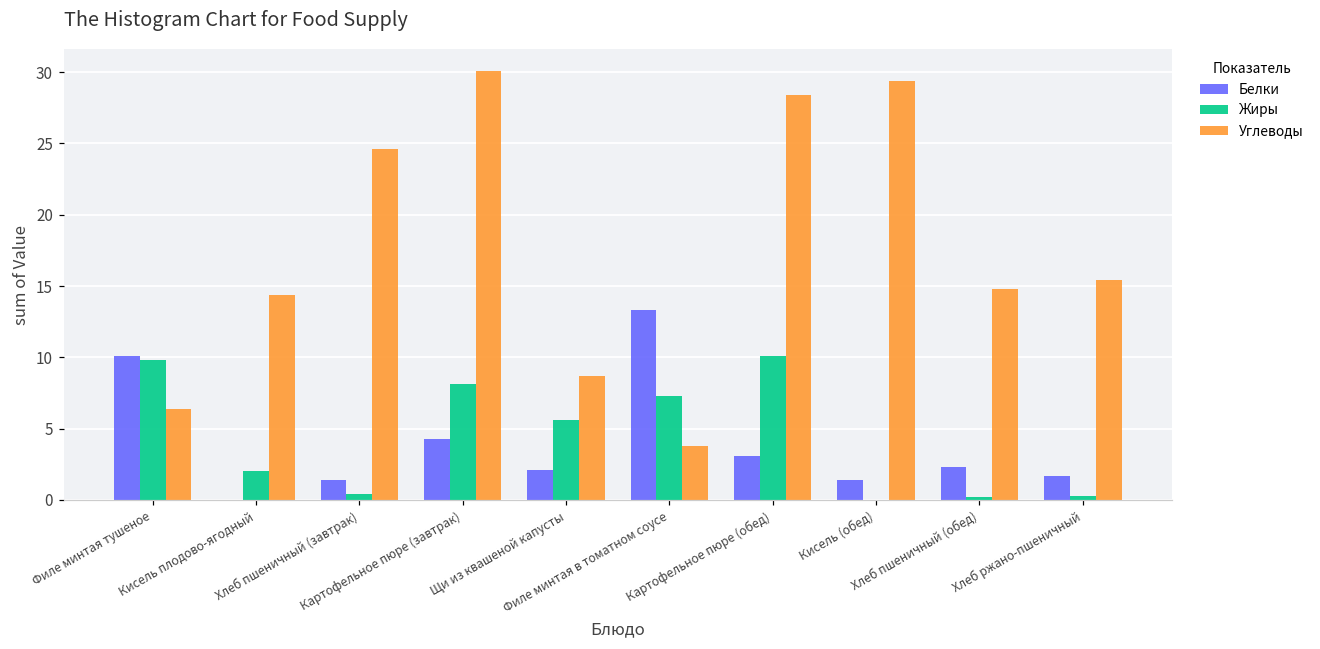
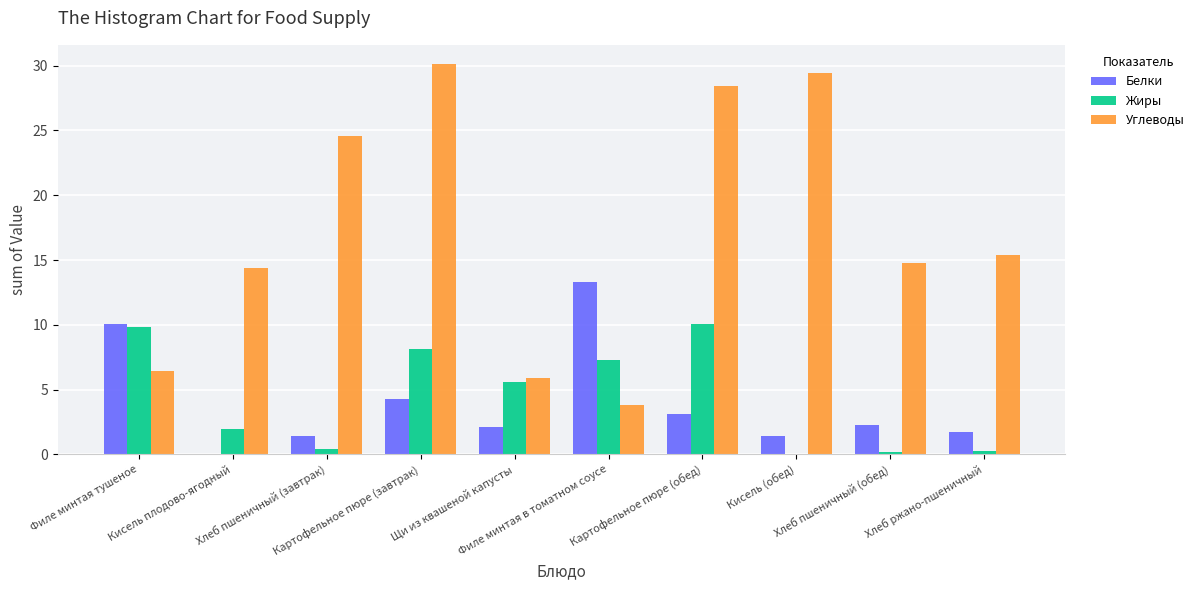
  {
    "Белки": {
      "Филе минтая тушеное": 10.1,
      "Кисель плодово-ягодный": 0.0,
      "Хлеб пшеничный (завтрак)": 1.4,
      "Картофельное пюре (завтрак)": 4.3,
      "Щи из квашеной капусты": 2.1,
      "Филе минтая в томатном соусе": 13.3,
      "Картофельное пюре (обед)": 3.1,
      "Кисель (обед)": 1.4,
      "Хлеб пшеничный (обед)": 2.3,
      "Хлеб ржано-пшеничный": 1.7
    },
    "Жиры": {
      "Филе минтая тушеное": 9.8,
      "Кисель плодово-ягодный": 2.0,
      "Хлеб пшеничный (завтрак)": 0.4,
      "Картофельное пюре (завтрак)": 8.1,
      "Щи из квашеной капусты": 5.6,
      "Филе минтая в томатном соусе": 7.3,
      "Картофельное пюре (обед)": 10.1,
      "Кисель (обед)": 0.0,
      "Хлеб пшеничный (обед)": 0.2,
      "Хлеб ржано-пшеничный": 0.3
    },
    "Углеводы": {
      "Филе минтая тушеное": 6.4,
      "Кисель плодово-ягодный": 14.4,
      "Хлеб пшеничный (завтрак)": 24.6,
      "Картофельное пюре (завтрак)": 30.1,
-     "Щи из квашеной капусты": 8.7,
+     "Щи из квашеной капусты": 5.9,
      "Филе минтая в томатном соусе": 3.8,
      "Картофельное пюре (обед)": 28.4,
      "Кисель (обед)": 29.4,
      "Хлеб пшеничный (обед)": 14.8,
      "Хлеб ржано-пшеничный": 15.4
    }
  }
